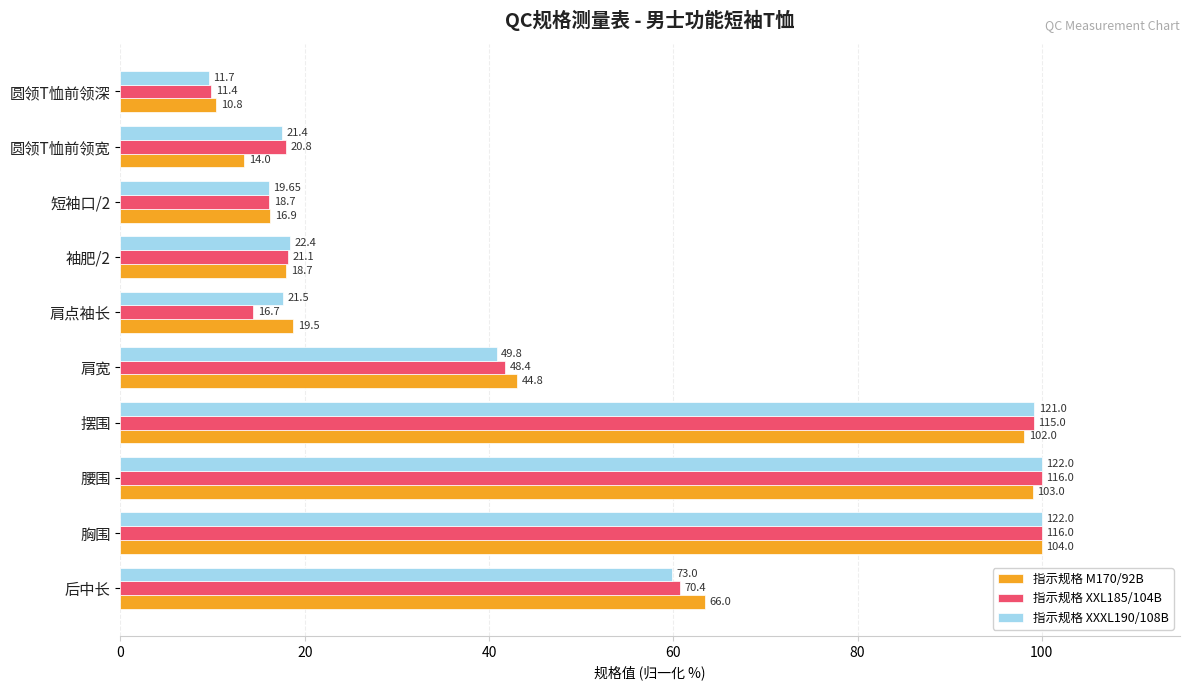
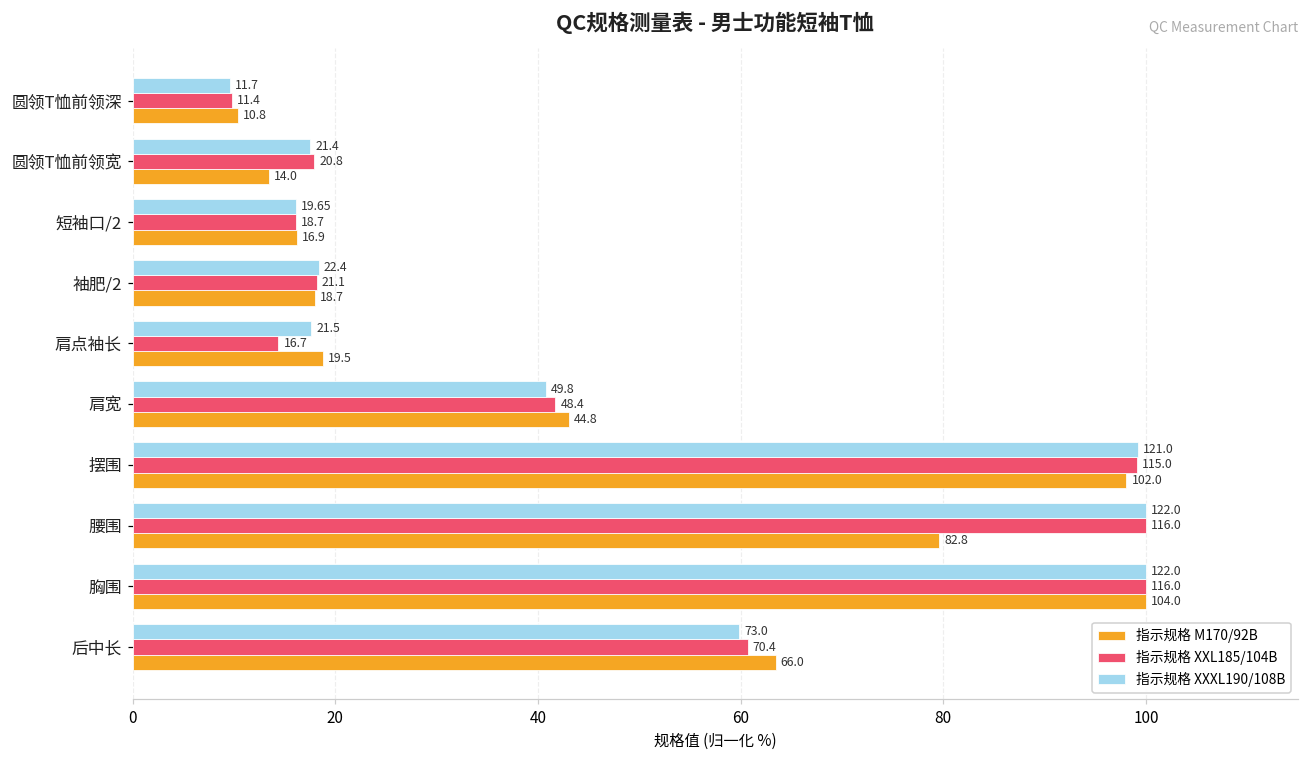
  {
    "指示规格 M170/92B": {
-     "腰围": 103.0
+     "腰围": 82.8
    }
  }
